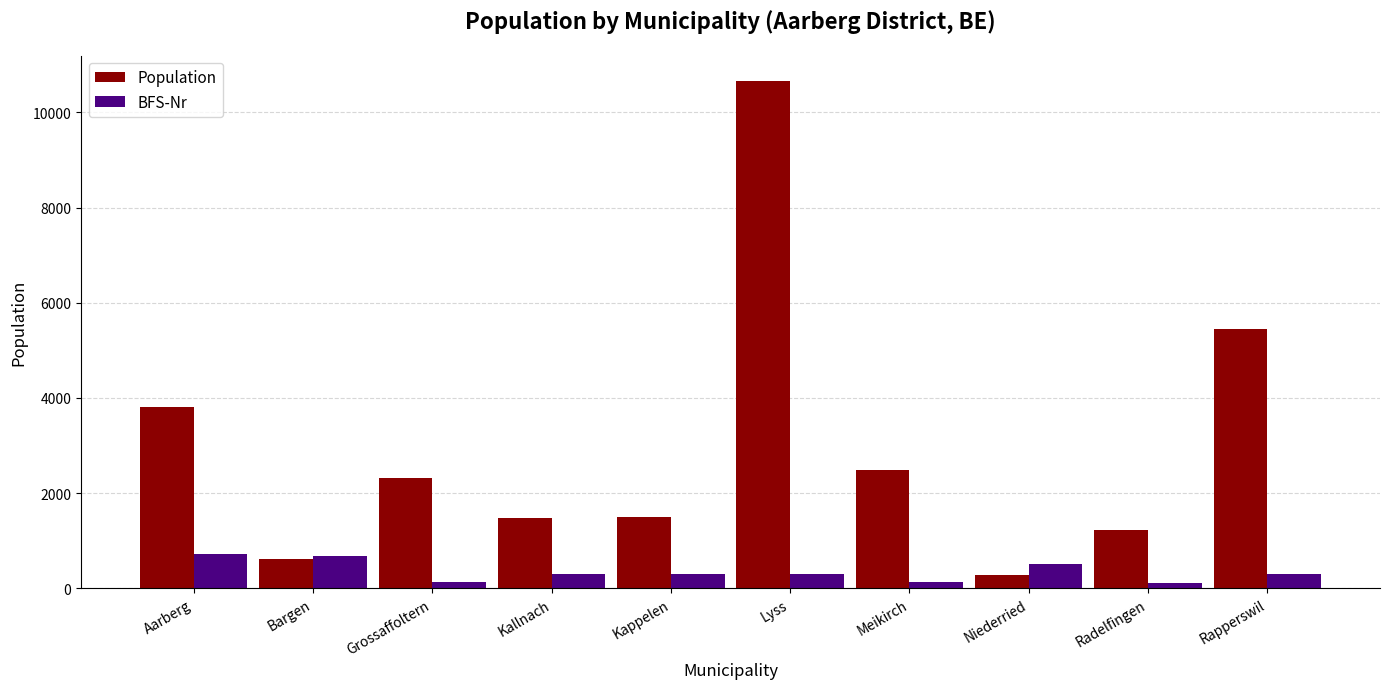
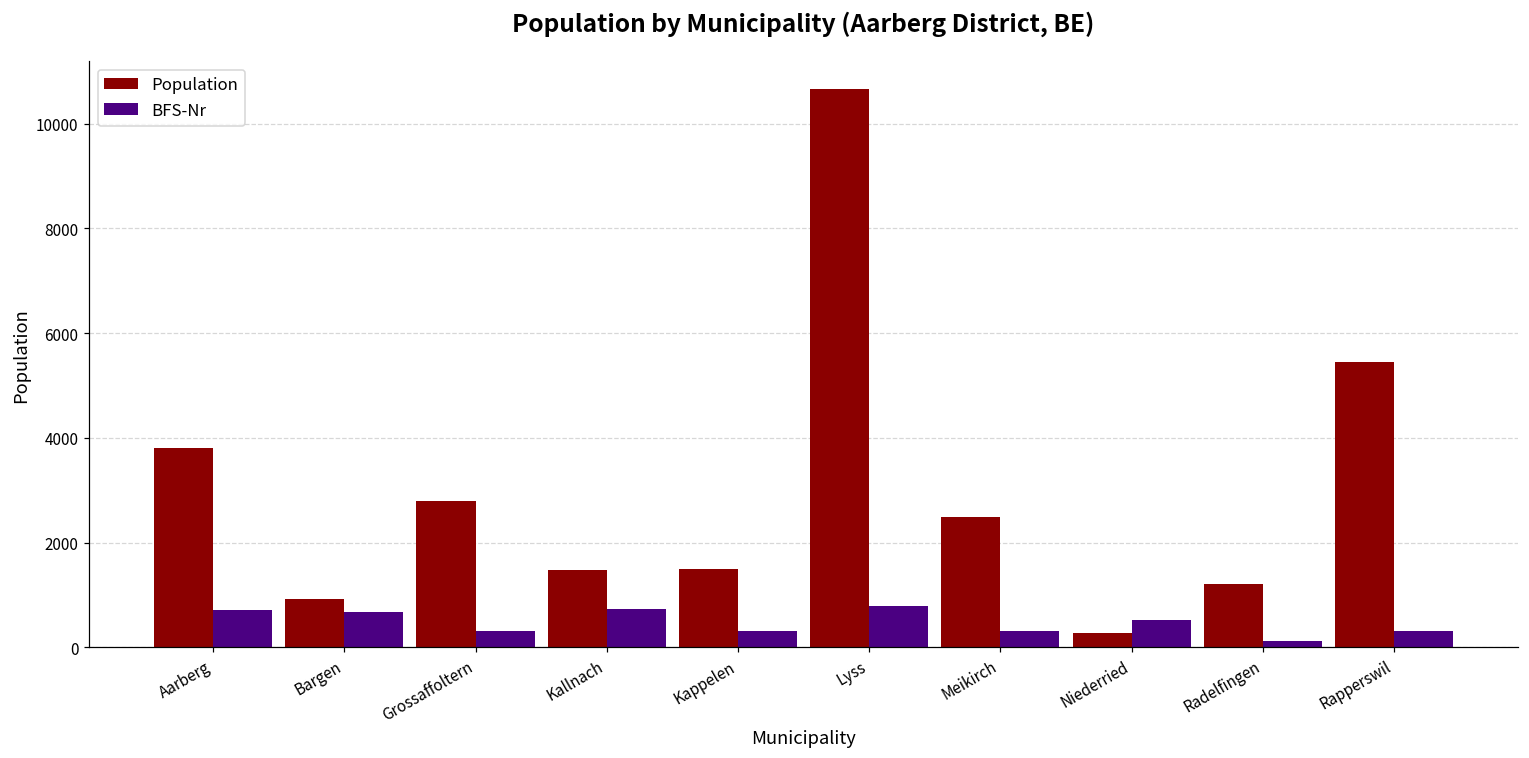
  {
    "Population": {
      "Aarberg": 3800,
-     "Bargen": 600,
-     "Grossaffoltern": 2300,
+     "Bargen": 900,
+     "Grossaffoltern": 2800,
      "Kallnach": 1500,
      "Kappelen": 1500,
      "Lyss": 10700,
      "Meikirch": 2500,
      "Niederried": 300,
      "Radelfingen": 1200,
      "Rapperswil": 5500
    },
    "BFS-Nr": {
      "Aarberg": 700,
      "Bargen": 700,
-     "Grossaffoltern": 100,
-     "Kallnach": 300,
+     "Grossaffoltern": 300,
+     "Kallnach": 700,
      "Kappelen": 300,
-     "Lyss": 300,
-     "Meikirch": 100,
+     "Lyss": 800,
+     "Meikirch": 300,
      "Niederried": 500,
      "Radelfingen": 100,
      "Rapperswil": 300
    }
  }
